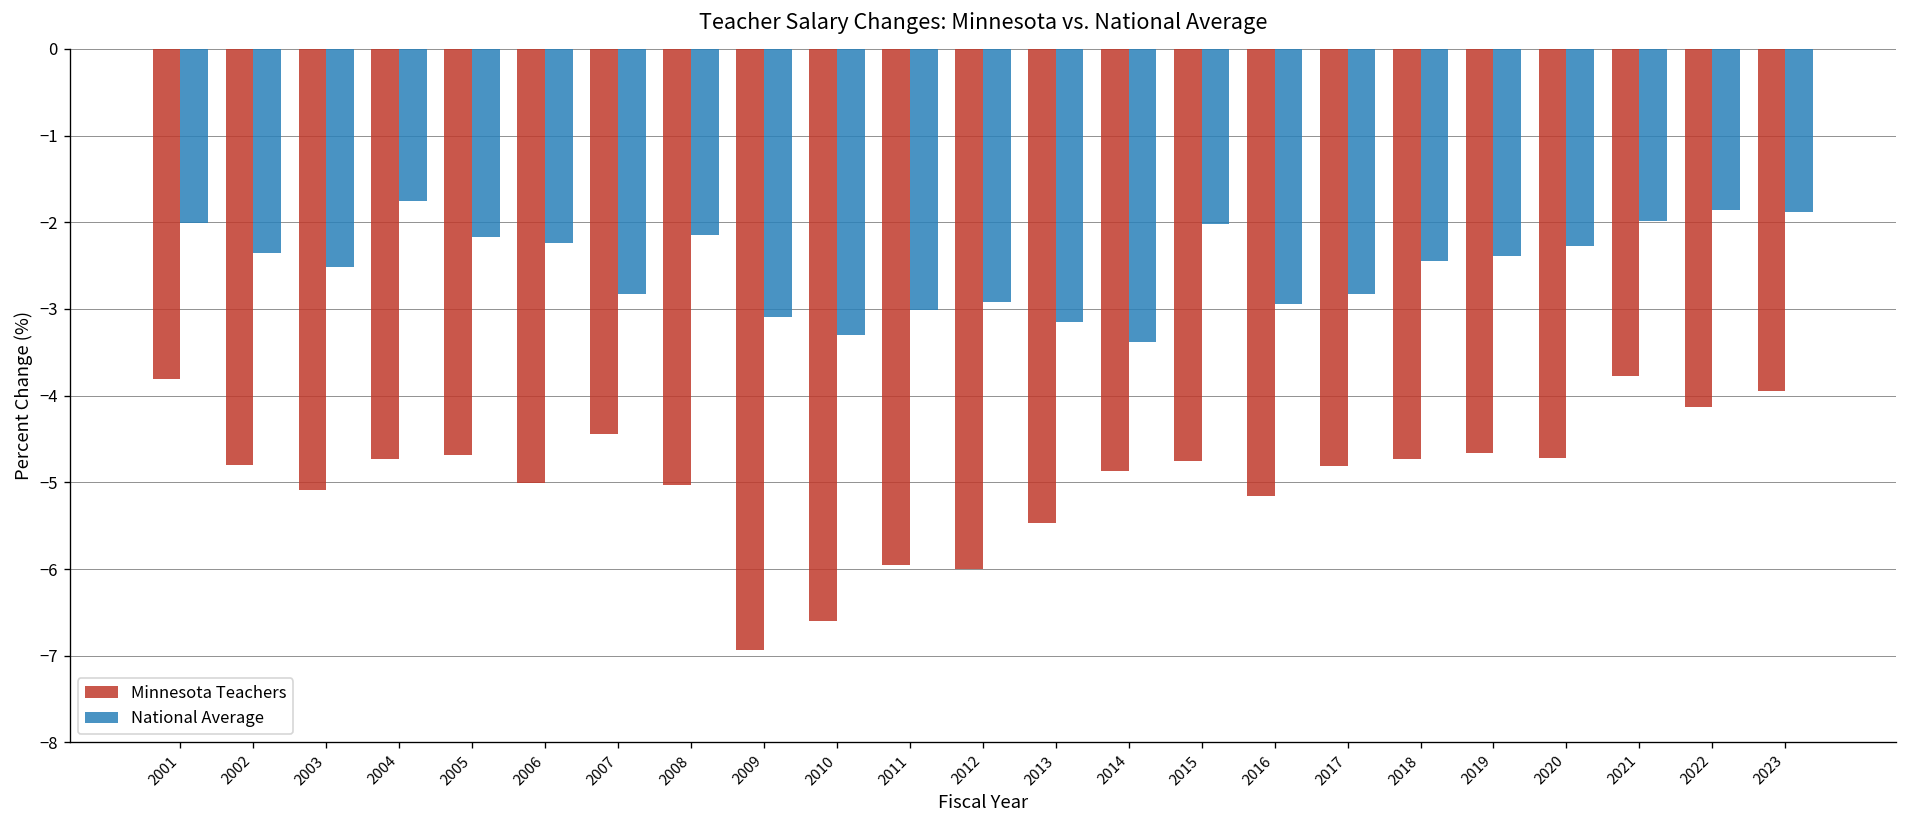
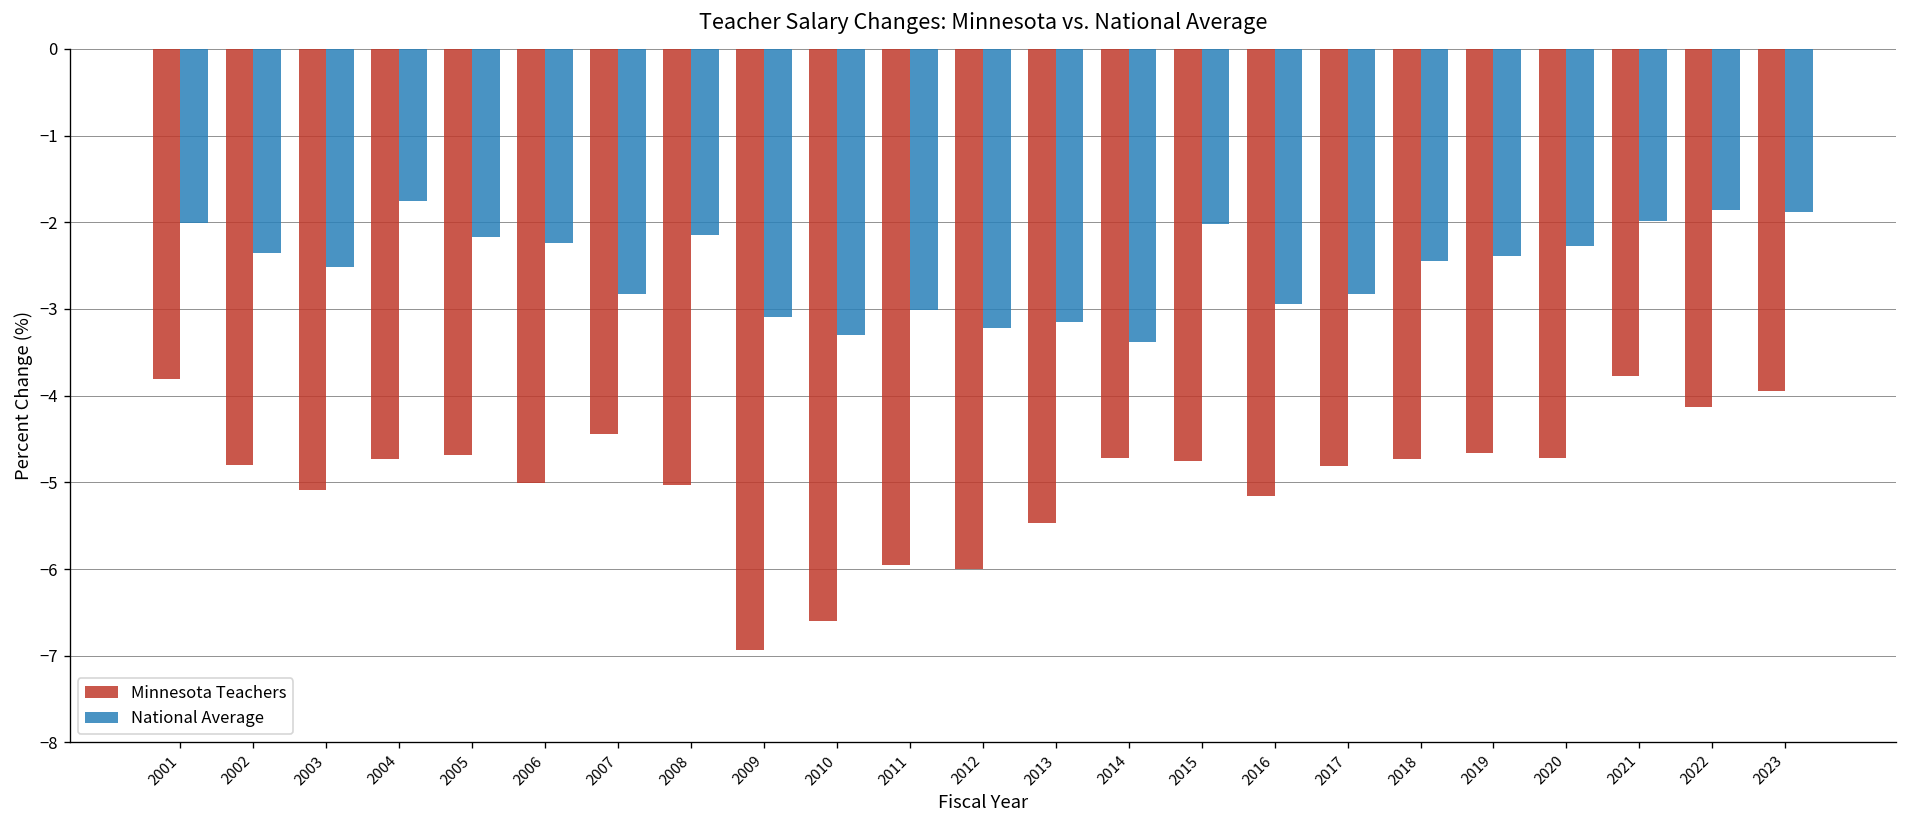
  {
    "Minnesota Teachers": {
      "2001": -3.8,
      "2002": -4.8,
      "2003": -5.1,
      "2004": -4.7,
      "2005": -4.7,
      "2006": -5.0,
      "2007": -4.4,
      "2008": -5.0,
      "2009": -6.9,
      "2010": -6.6,
      "2011": -6.0,
      "2012": -6.0,
      "2013": -5.5,
-     "2014": -4.9,
+     "2014": -4.7,
      "2015": -4.8,
      "2016": -5.2,
      "2017": -4.8,
      "2018": -4.7,
      "2019": -4.7,
      "2020": -4.7,
      "2021": -3.8,
      "2022": -4.1,
      "2023": -4.0
    },
    "National Average": {
      "2001": -2.0,
      "2002": -2.4,
      "2003": -2.5,
      "2004": -1.8,
      "2005": -2.2,
      "2006": -2.2,
      "2007": -2.8,
      "2008": -2.1,
      "2009": -3.1,
      "2010": -3.3,
      "2011": -3.0,
-     "2012": -2.9,
+     "2012": -3.2,
      "2013": -3.1,
      "2014": -3.4,
      "2015": -2.0,
      "2016": -2.9,
      "2017": -2.8,
      "2018": -2.4,
      "2019": -2.4,
      "2020": -2.3,
      "2021": -2.0,
      "2022": -1.9,
      "2023": -1.9
    }
  }
